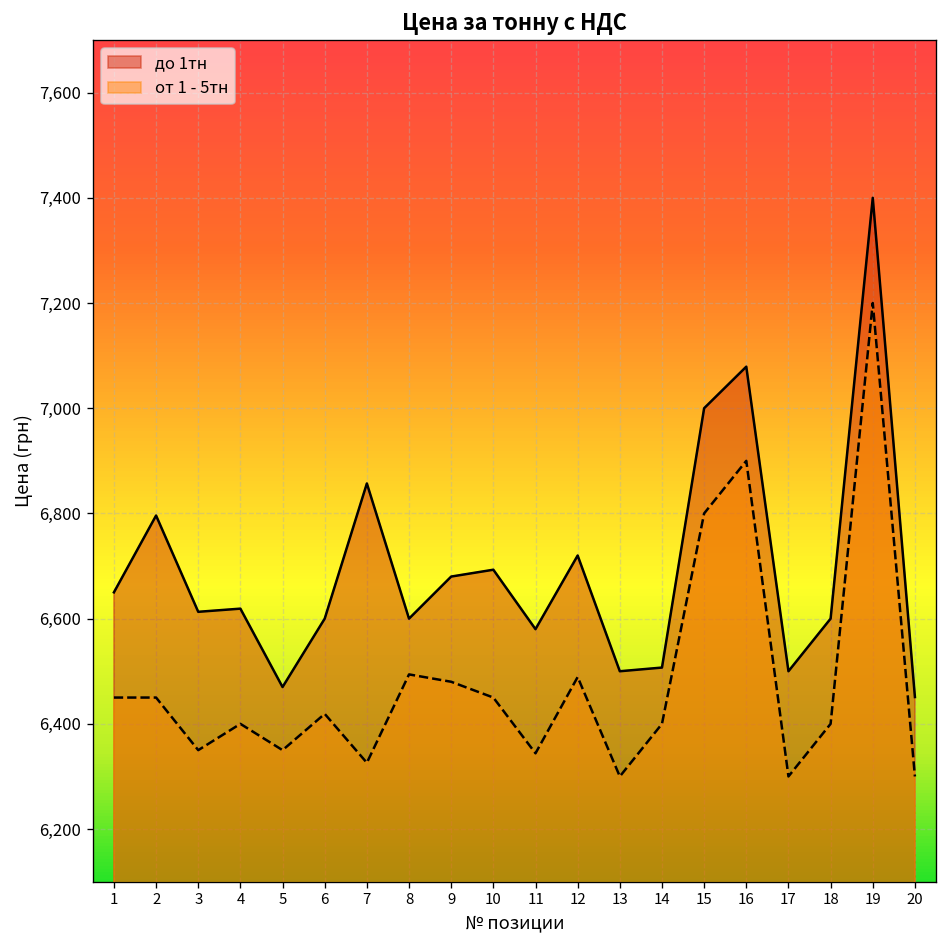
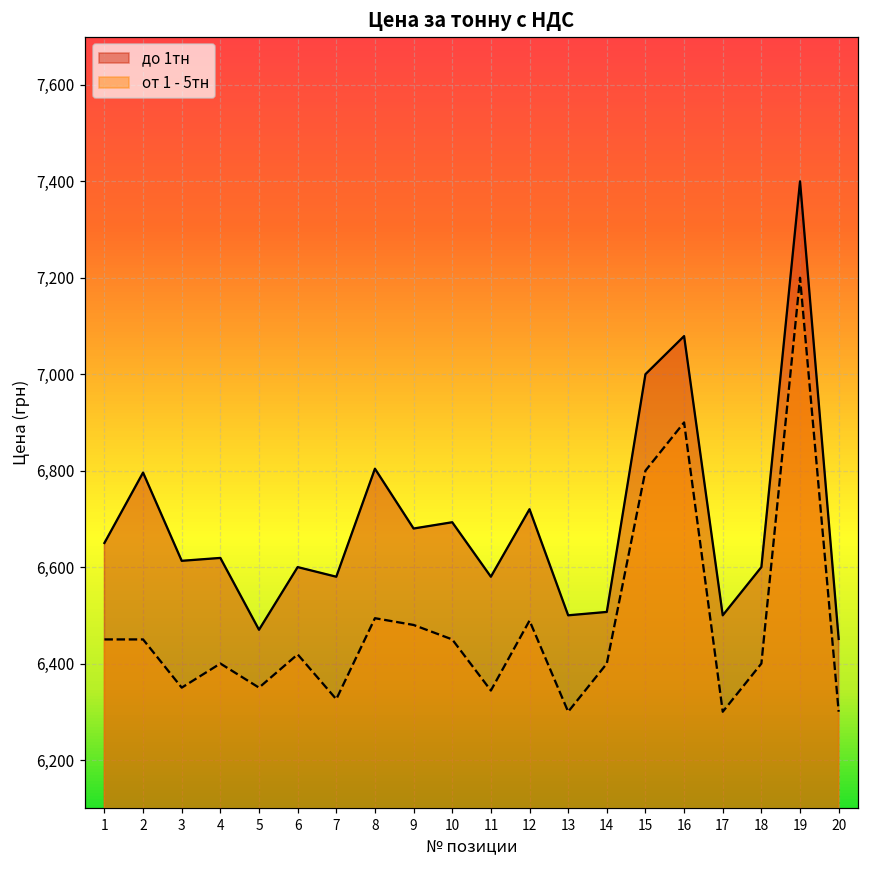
  {
    "до 1тн": {
      "1": "6,650",
      "2": "6,800",
      "3": "6,610",
      "4": "6,620",
      "5": "6,470",
      "6": "6,600",
-     "7": "6,860",
-     "8": "6,600",
+     "7": "6,580",
+     "8": "6,800",
      "9": "6,680",
      "10": "6,690",
      "11": "6,580",
      "12": "6,720",
      "13": "6,500",
      "14": "6,510",
      "15": "7,000",
      "16": "7,080",
      "17": "6,500",
      "18": "6,600",
      "19": "7,400",
      "20": "6,450"
    },
    "от 1 - 5тн": {
      "1": "6,450",
      "2": "6,450",
      "3": "6,350",
      "4": "6,400",
      "5": "6,350",
      "6": "6,420",
      "7": "6,330",
      "8": "6,490",
      "9": "6,480",
      "10": "6,450",
      "11": "6,340",
      "12": "6,490",
      "13": "6,300",
      "14": "6,400",
      "15": "6,800",
      "16": "6,900",
      "17": "6,300",
      "18": "6,400",
      "19": "7,200",
      "20": "6,300"
    }
  }
